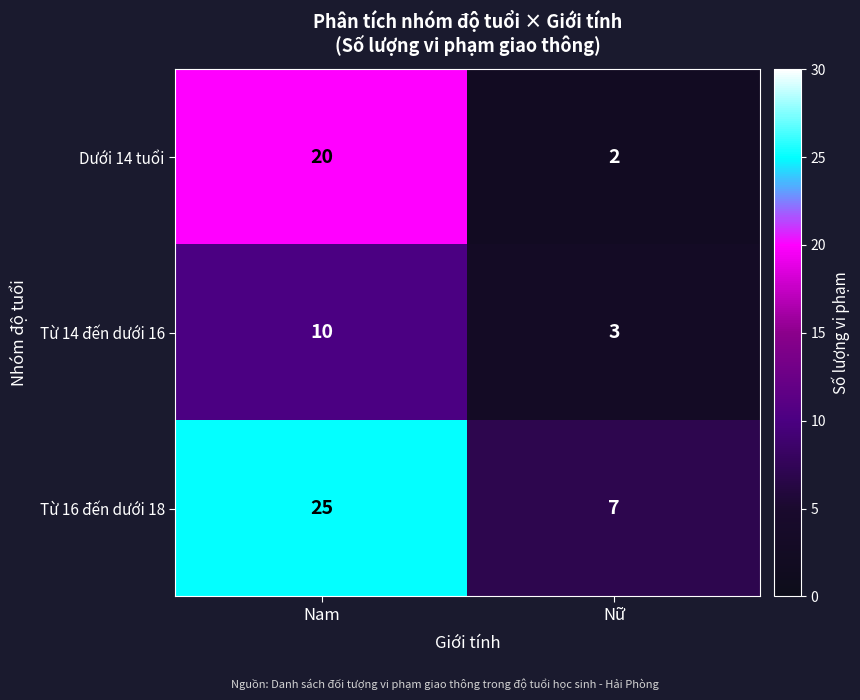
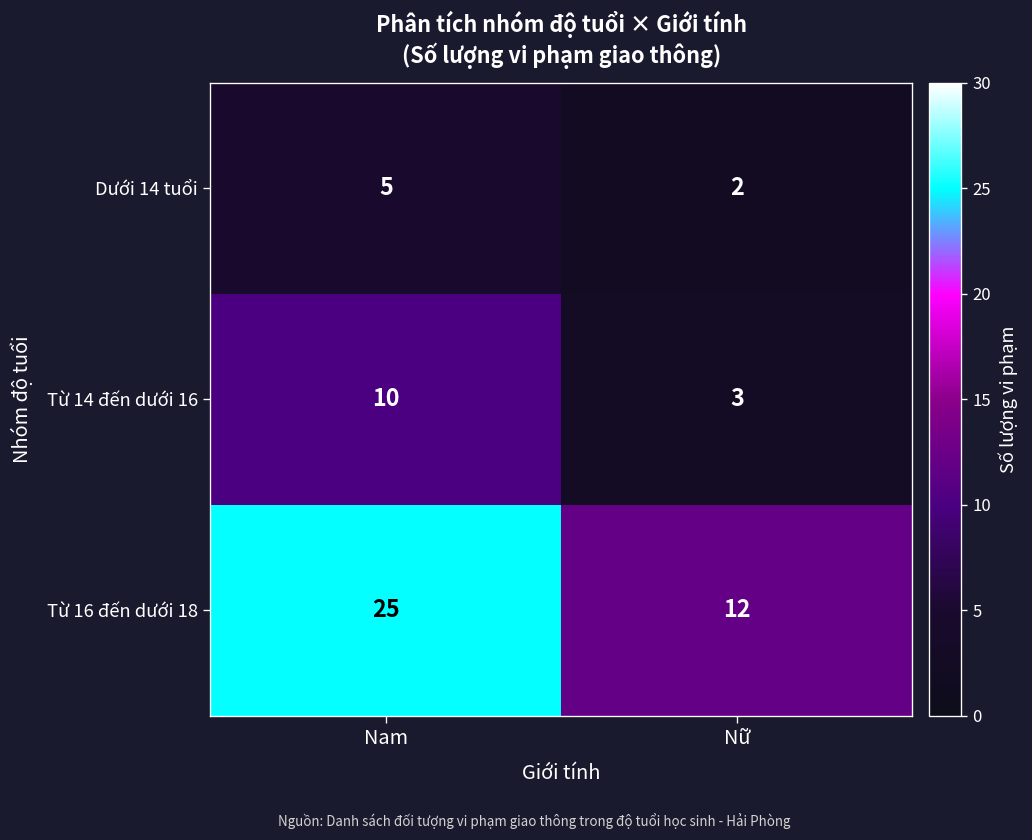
  {
    "Dưới 14 tuổi": {
-     "Nam": 20,
+     "Nam": 5,
      "Nữ": 2
    },
    "Từ 14 đến dưới 16": {
      "Nam": 10,
      "Nữ": 3
    },
    "Từ 16 đến dưới 18": {
      "Nam": 25,
-     "Nữ": 7
+     "Nữ": 12
    }
  }
